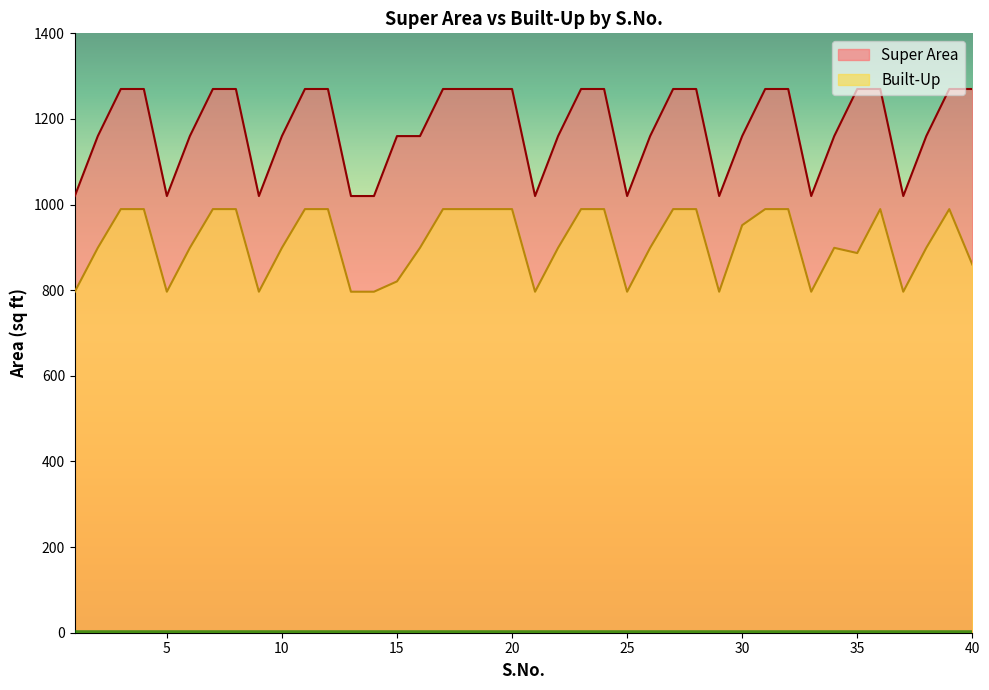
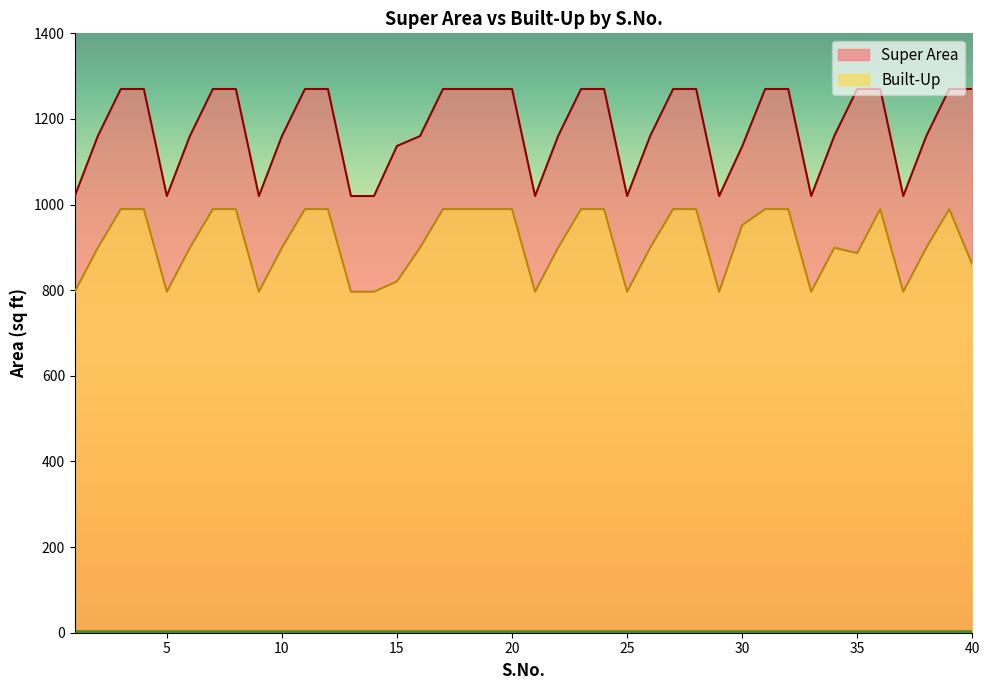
  {
    "Super Area": {
      "5": 1020,
      "10": 1160,
-     "15": 1160,
+     "15": 1140,
      "20": 1270,
      "25": 1020,
-     "30": 1160,
+     "30": 1140,
      "40": 1270
    },
    "Built-Up": {
      "5": 800,
      "10": 900,
      "15": 820,
      "20": 990,
      "25": 800,
      "30": 950,
      "35": 890,
      "40": 860
    }
  }
